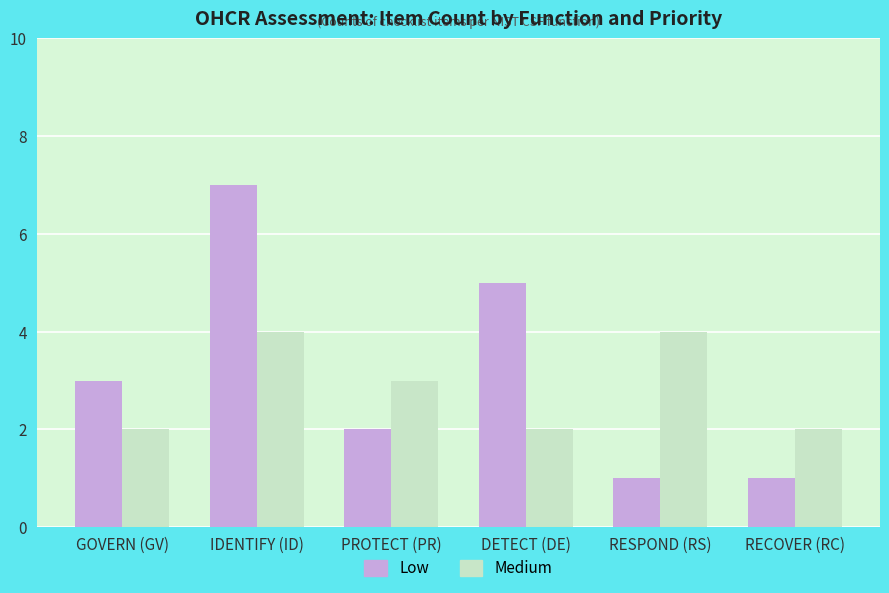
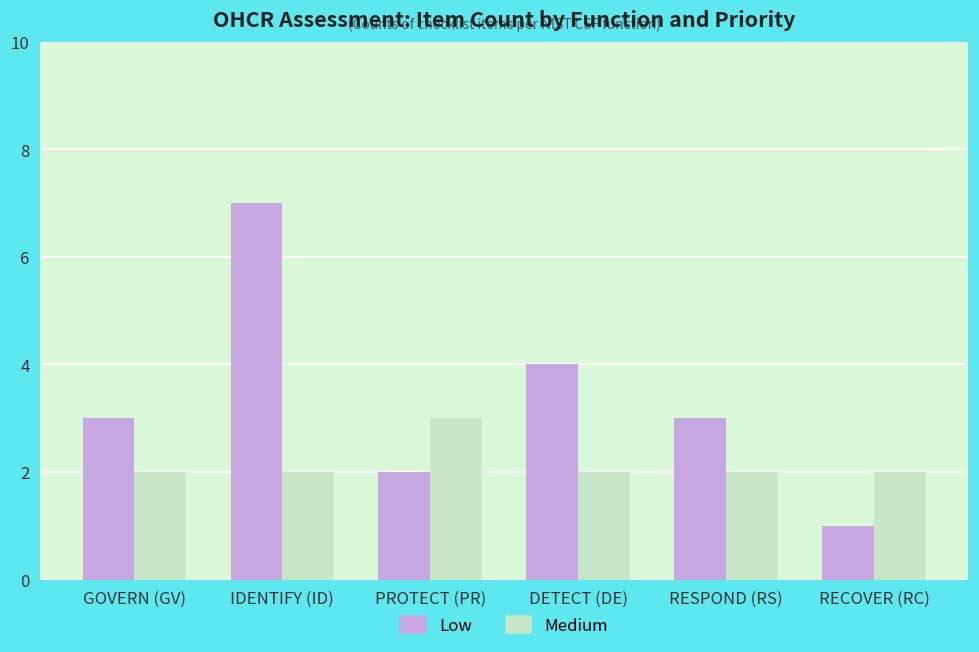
  {
    "Low": {
      "GOVERN (GV)": 3,
      "IDENTIFY (ID)": 7,
      "PROTECT (PR)": 2,
-     "DETECT (DE)": 5,
-     "RESPOND (RS)": 1,
+     "DETECT (DE)": 4,
+     "RESPOND (RS)": 3,
      "RECOVER (RC)": 1
    },
    "Medium": {
      "GOVERN (GV)": 2,
-     "IDENTIFY (ID)": 4,
+     "IDENTIFY (ID)": 2,
      "PROTECT (PR)": 3,
      "DETECT (DE)": 2,
-     "RESPOND (RS)": 4,
+     "RESPOND (RS)": 2,
      "RECOVER (RC)": 2
    }
  }
